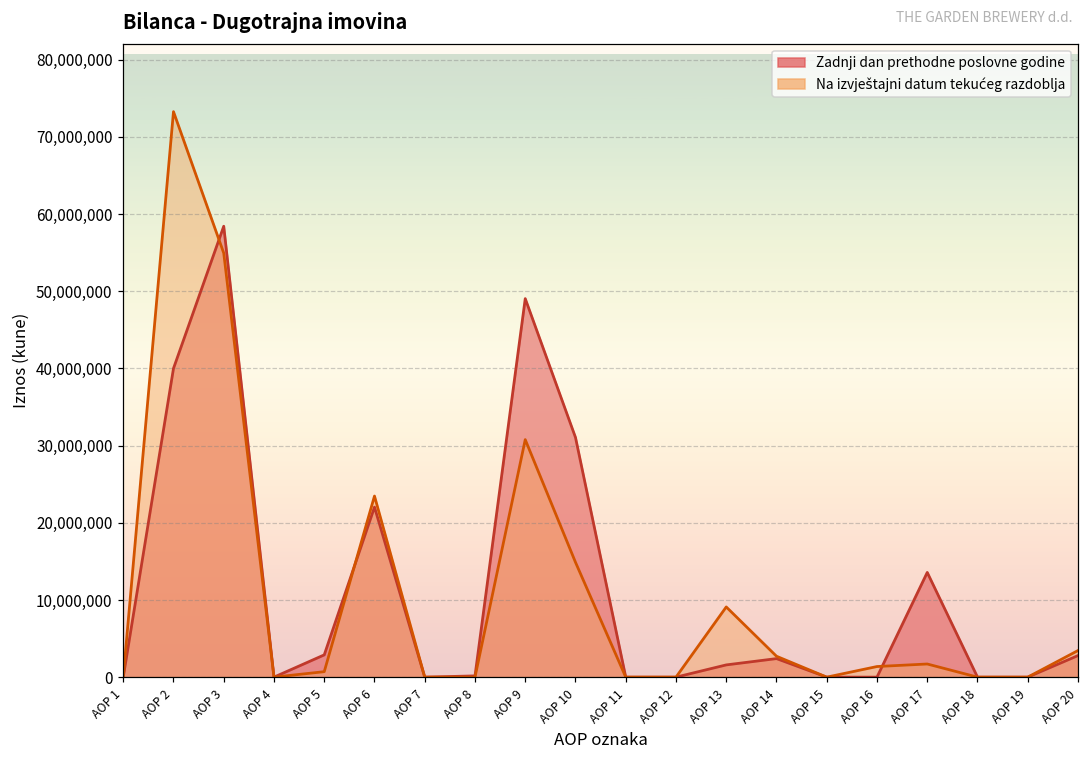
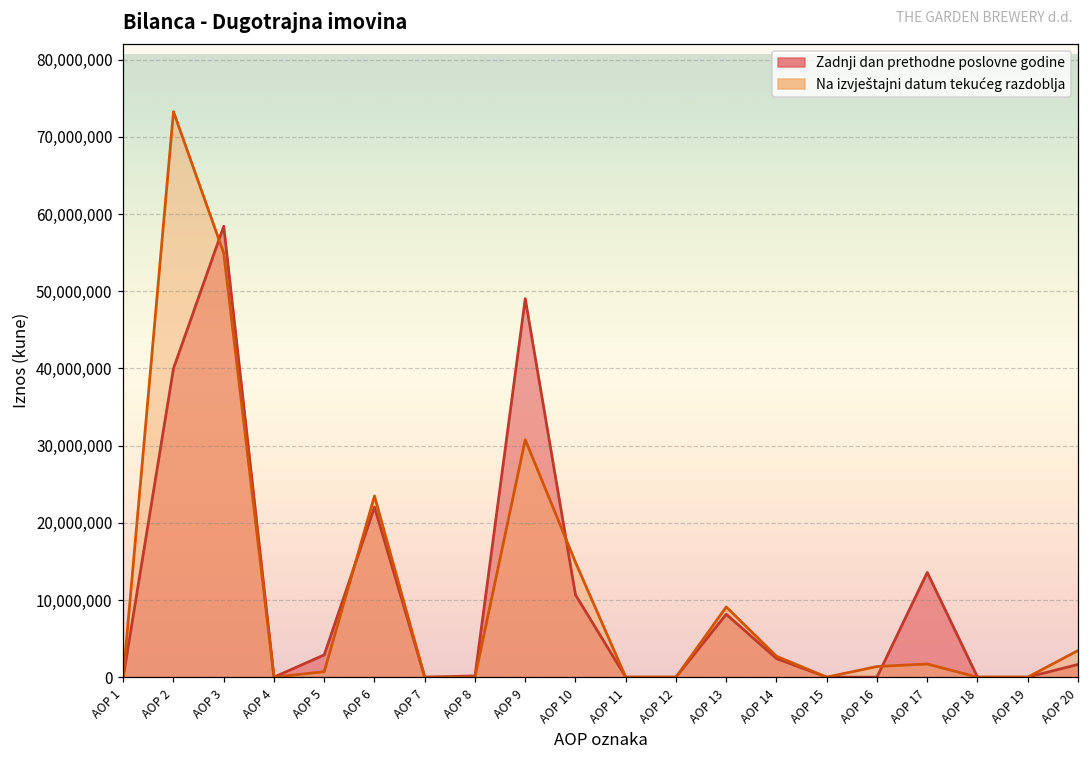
  {
    "Zadnji dan prethodne poslovne godine": {
      "AOP 2": "40,000,000",
      "AOP 3": "58,000,000",
      "AOP 5": "3,000,000",
      "AOP 6": "22,000,000",
      "AOP 9": "49,000,000",
-     "AOP 10": "31,000,000",
-     "AOP 13": "2,000,000",
+     "AOP 10": "11,000,000",
+     "AOP 13": "8,000,000",
      "AOP 16": "0",
      "AOP 17": "14,000,000",
-     "AOP 20": "3,000,000"
+     "AOP 20": "2,000,000"
    }
  }
